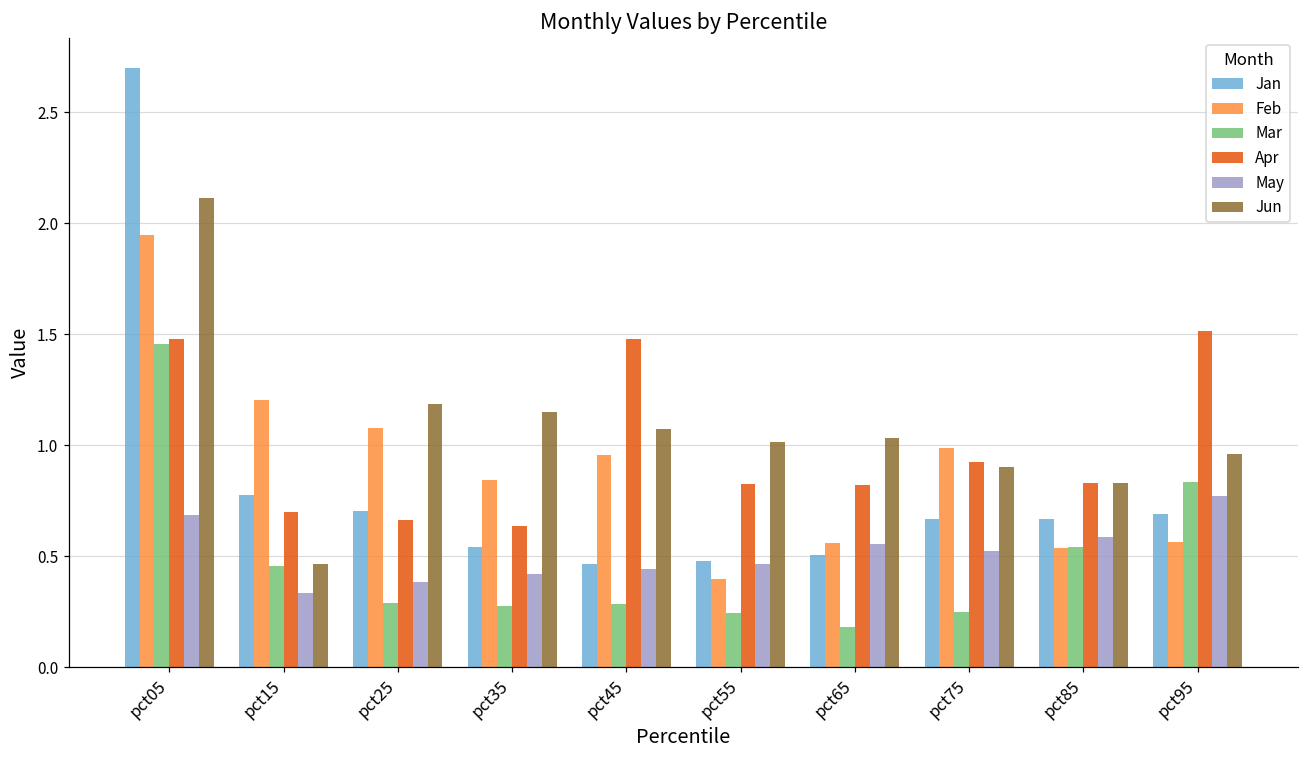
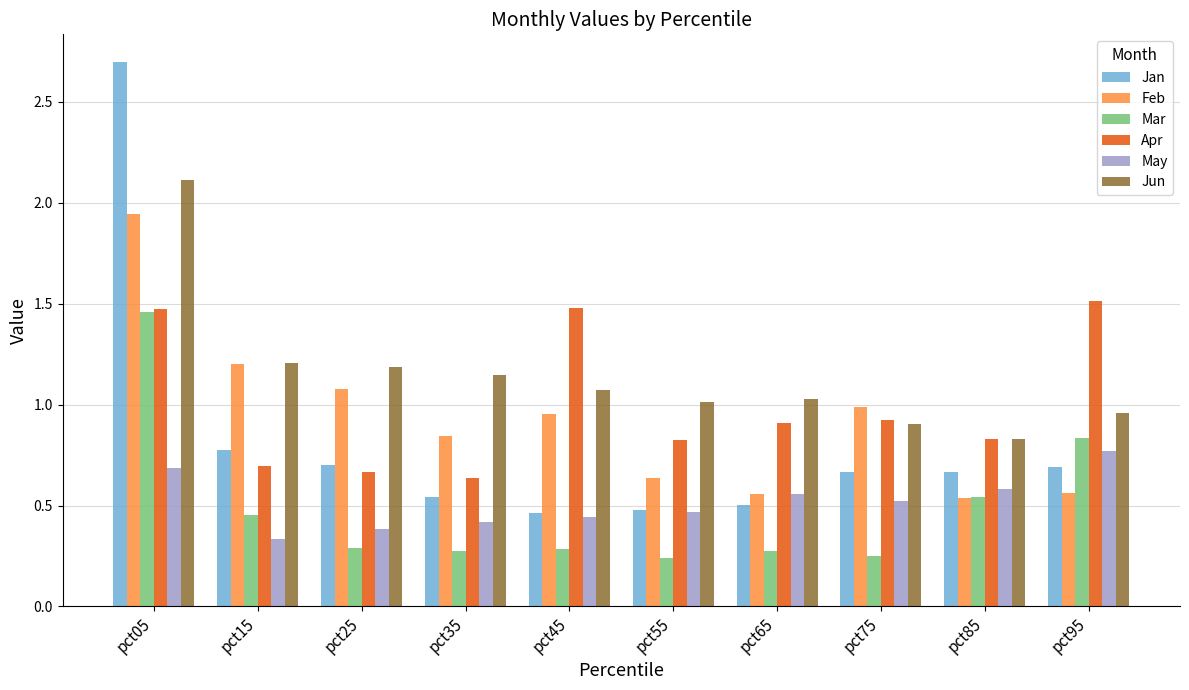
  {
    "Feb": {
      "pct05": 1.95,
      "pct15": 1.20,
      "pct25": 1.08,
      "pct35": 0.84,
      "pct45": 0.96,
-     "pct55": 0.40,
+     "pct55": 0.64,
      "pct65": 0.56,
      "pct75": 0.99,
      "pct85": 0.54,
      "pct95": 0.56
    },
    "Mar": {
      "pct05": 1.46,
      "pct15": 0.45,
      "pct25": 0.29,
      "pct35": 0.27,
      "pct45": 0.29,
      "pct55": 0.24,
-     "pct65": 0.18,
+     "pct65": 0.27,
      "pct75": 0.25,
      "pct85": 0.54,
      "pct95": 0.84
    },
    "Apr": {
      "pct05": 1.48,
      "pct15": 0.70,
      "pct25": 0.66,
      "pct35": 0.63,
      "pct45": 1.48,
      "pct55": 0.82,
-     "pct65": 0.82,
+     "pct65": 0.91,
      "pct75": 0.92,
      "pct85": 0.83,
      "pct95": 1.51
    },
    "Jun": {
      "pct05": 2.12,
-     "pct15": 0.47,
+     "pct15": 1.21,
      "pct25": 1.19,
      "pct35": 1.15,
      "pct45": 1.07,
      "pct55": 1.01,
      "pct65": 1.03,
      "pct75": 0.90,
      "pct85": 0.83,
      "pct95": 0.96
    }
  }
